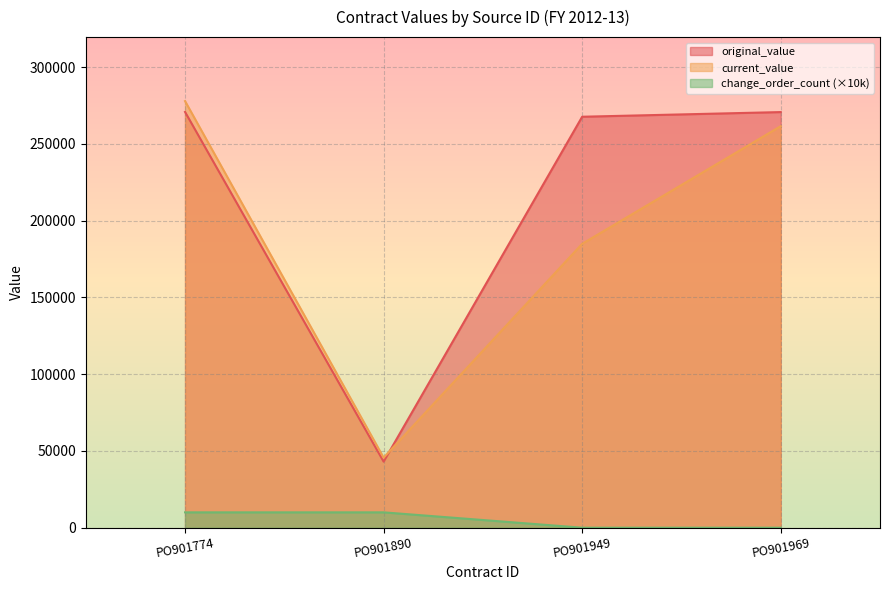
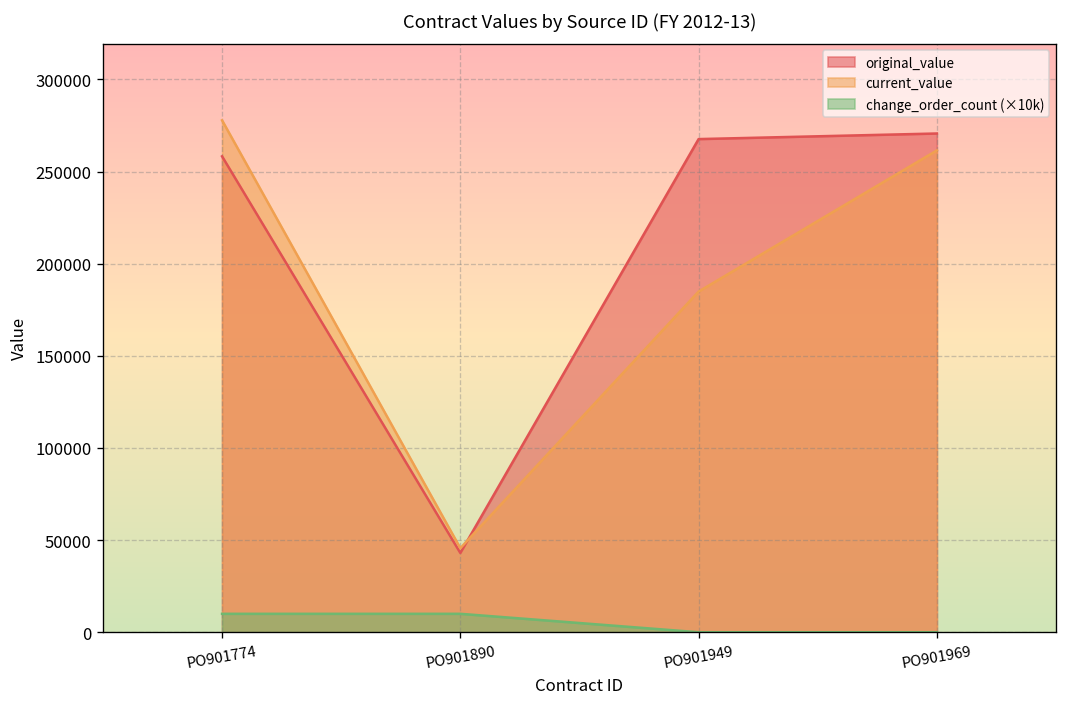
  {
    "original_value": {
-     "PO901774": 271000,
+     "PO901774": 258000,
      "PO901890": 43000,
      "PO901949": 268000,
      "PO901969": 271000
    },
    "current_value": {
      "PO901774": 278000,
      "PO901890": 46000,
      "PO901949": 185000,
      "PO901969": 262000
    },
    "change_order_count (×10k)": {
      "PO901774": 10000,
      "PO901890": 10000,
      "PO901949": 0,
      "PO901969": 0
    }
  }
